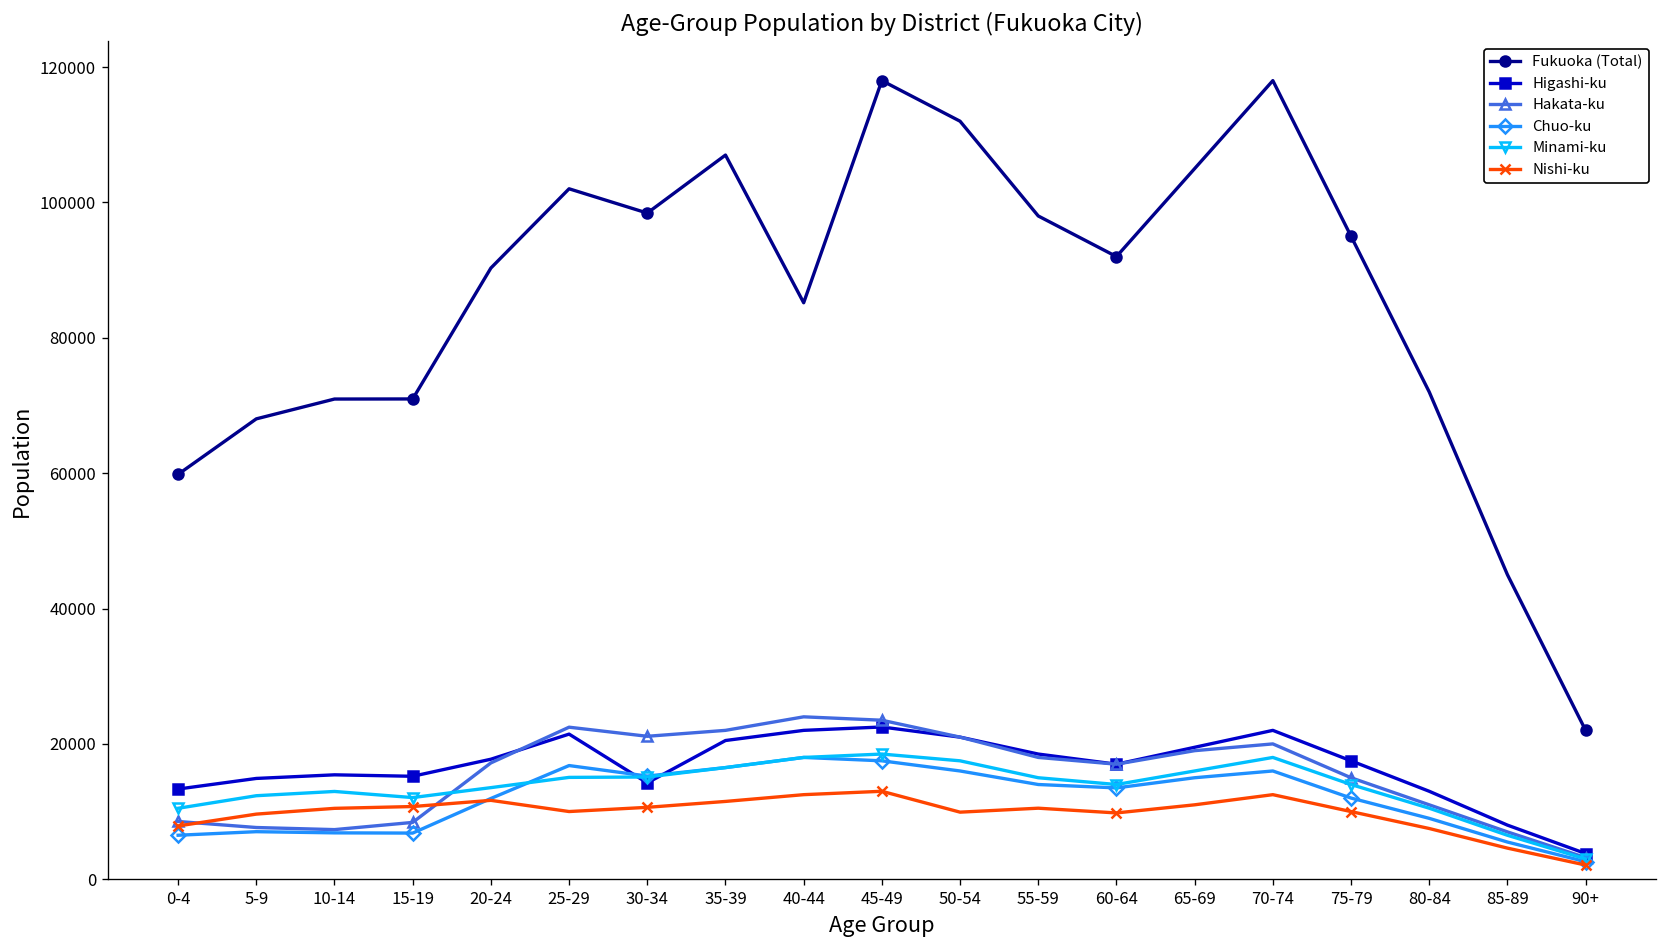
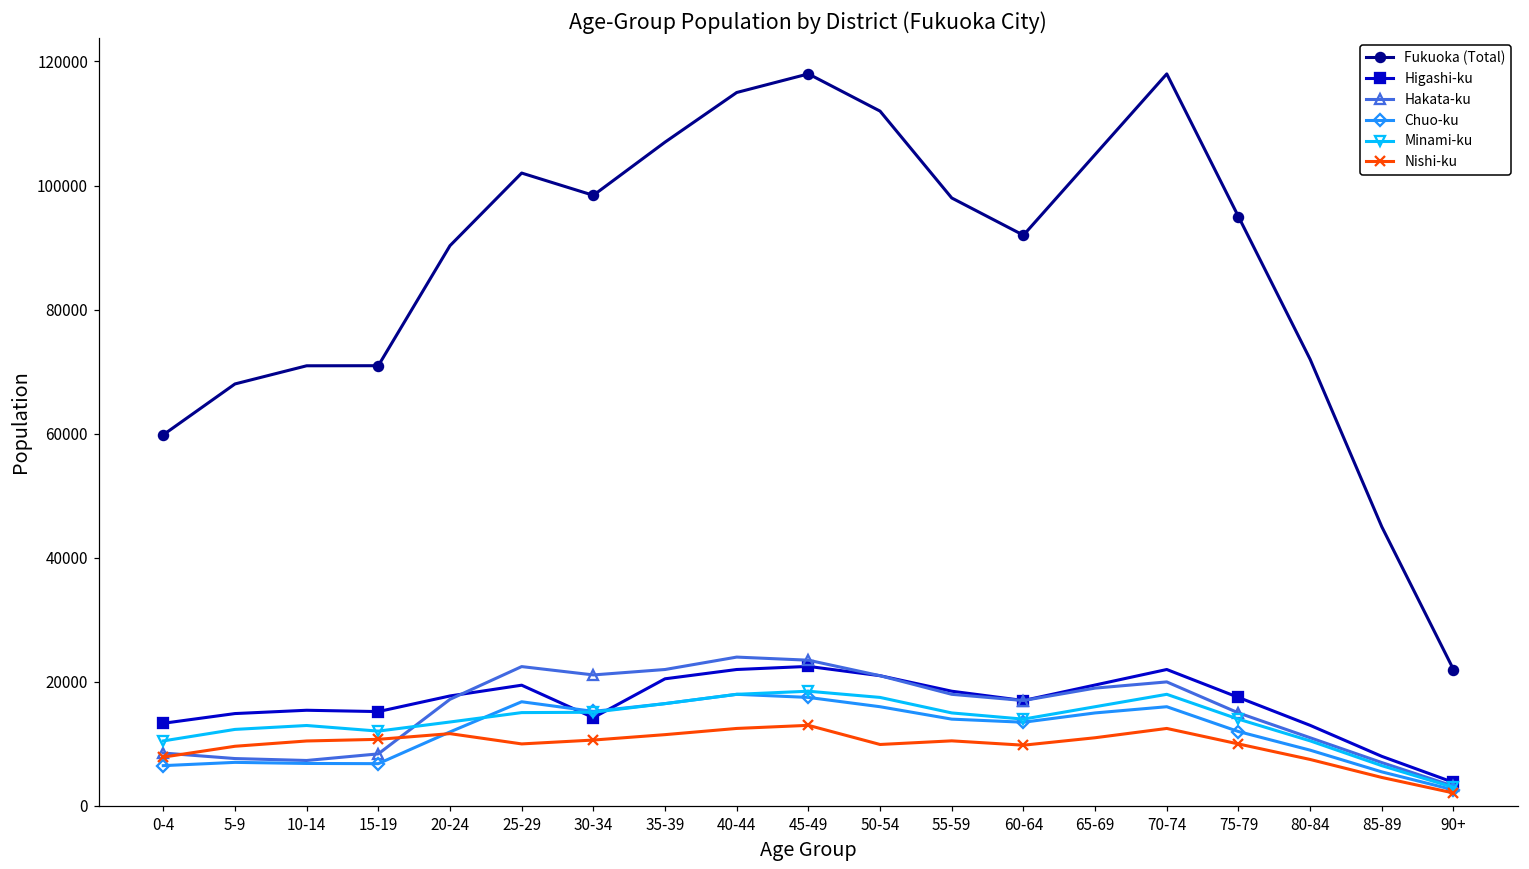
  {
    "Fukuoka (Total)": {
      "0-4": 60000,
      "5-9": 68000,
      "10-14": 71000,
      "15-19": 71000,
      "20-24": 90000,
      "25-29": 102000,
      "30-34": 98000,
      "35-39": 107000,
-     "40-44": 85000,
+     "40-44": 115000,
      "45-49": 118000,
      "50-54": 112000,
      "55-59": 98000,
      "60-64": 92000,
      "65-69": 105000,
      "70-74": 118000,
      "75-79": 95000,
      "80-84": 72000,
      "85-89": 45000,
      "90+": 22000
    },
    "Higashi-ku": {
      "0-4": 13000,
      "5-9": 15000,
      "10-14": 15000,
      "15-19": 15000,
      "20-24": 18000,
-     "25-29": 21000,
+     "25-29": 19000,
      "30-34": 14000,
      "35-39": 21000,
      "40-44": 22000,
      "45-49": 23000,
      "55-59": 19000,
      "65-69": 20000,
      "70-74": 22000,
      "75-79": 18000,
      "80-84": 13000,
      "85-89": 8000,
      "90+": 4000
    },
    "Hakata-ku": {
      "0-4": 9000,
      "5-9": 8000,
      "10-14": 7000,
      "15-19": 8000,
      "20-24": 17000,
      "25-29": 22000,
      "30-34": 21000,
      "35-39": 22000,
      "40-44": 24000,
      "45-49": 24000,
      "55-59": 18000,
      "65-69": 19000,
      "70-74": 20000,
      "75-79": 15000,
      "80-84": 11000,
      "85-89": 7000
    },
    "Nishi-ku": {
      "0-4": 8000,
      "5-9": 10000,
      "10-14": 10000,
      "15-19": 11000,
      "25-29": 10000,
      "30-34": 11000,
      "35-39": 12000,
      "40-44": 13000,
      "45-49": 13000,
      "50-54": 10000,
      "55-59": 11000,
      "60-64": 10000,
      "65-69": 11000,
      "70-74": 13000,
      "75-79": 10000,
      "80-84": 8000,
      "85-89": 5000,
      "90+": 2000
    }
  }
